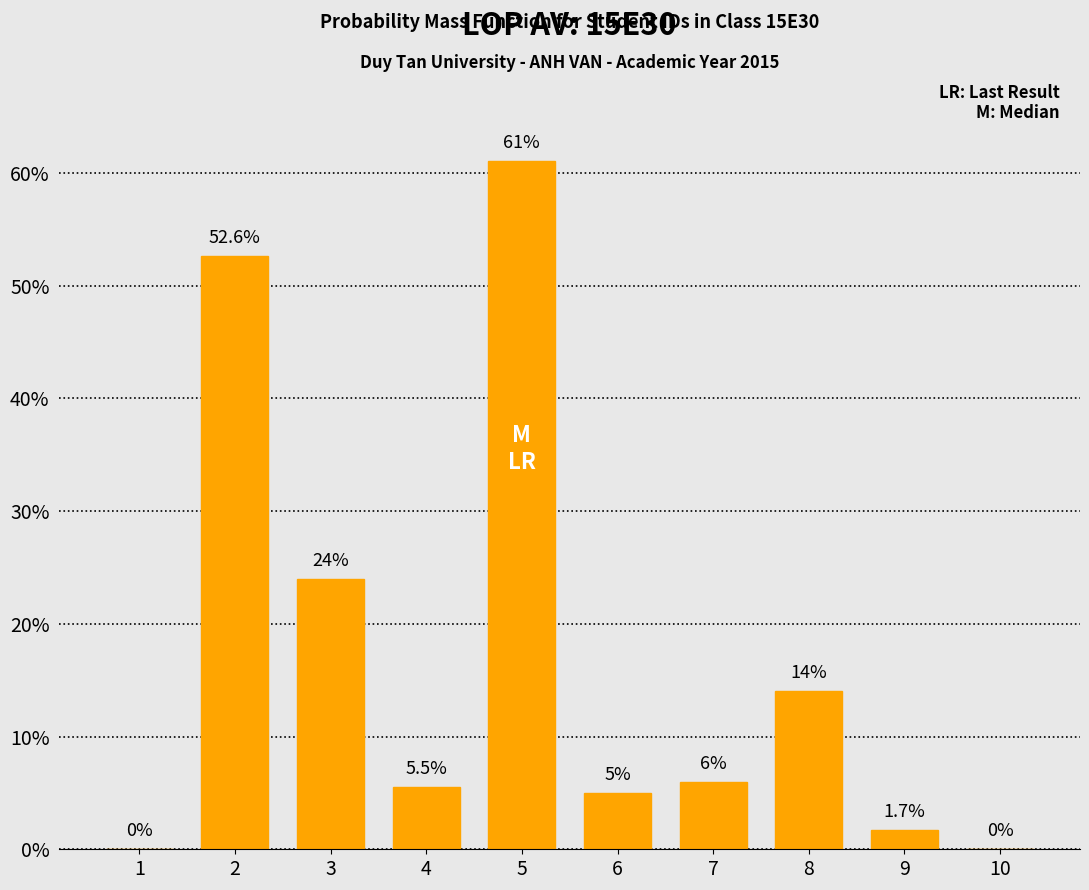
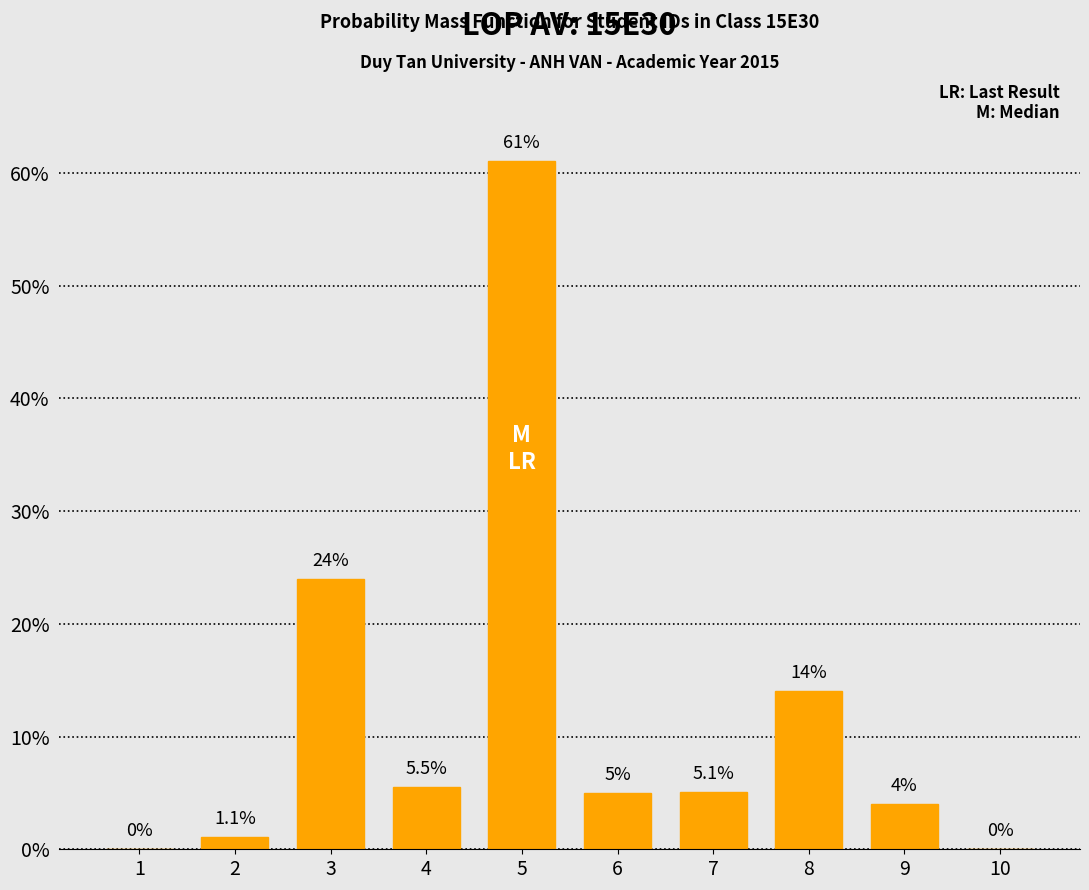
  {
    "1": "0%",
-   "2": "52.6%",
+   "2": "1.1%",
    "3": "24%",
    "4": "5.5%",
    "5": "61%",
    "6": "5%",
-   "7": "6%",
+   "7": "5.1%",
    "8": "14%",
-   "9": "1.7%",
+   "9": "4%",
    "10": "0%"
  }
